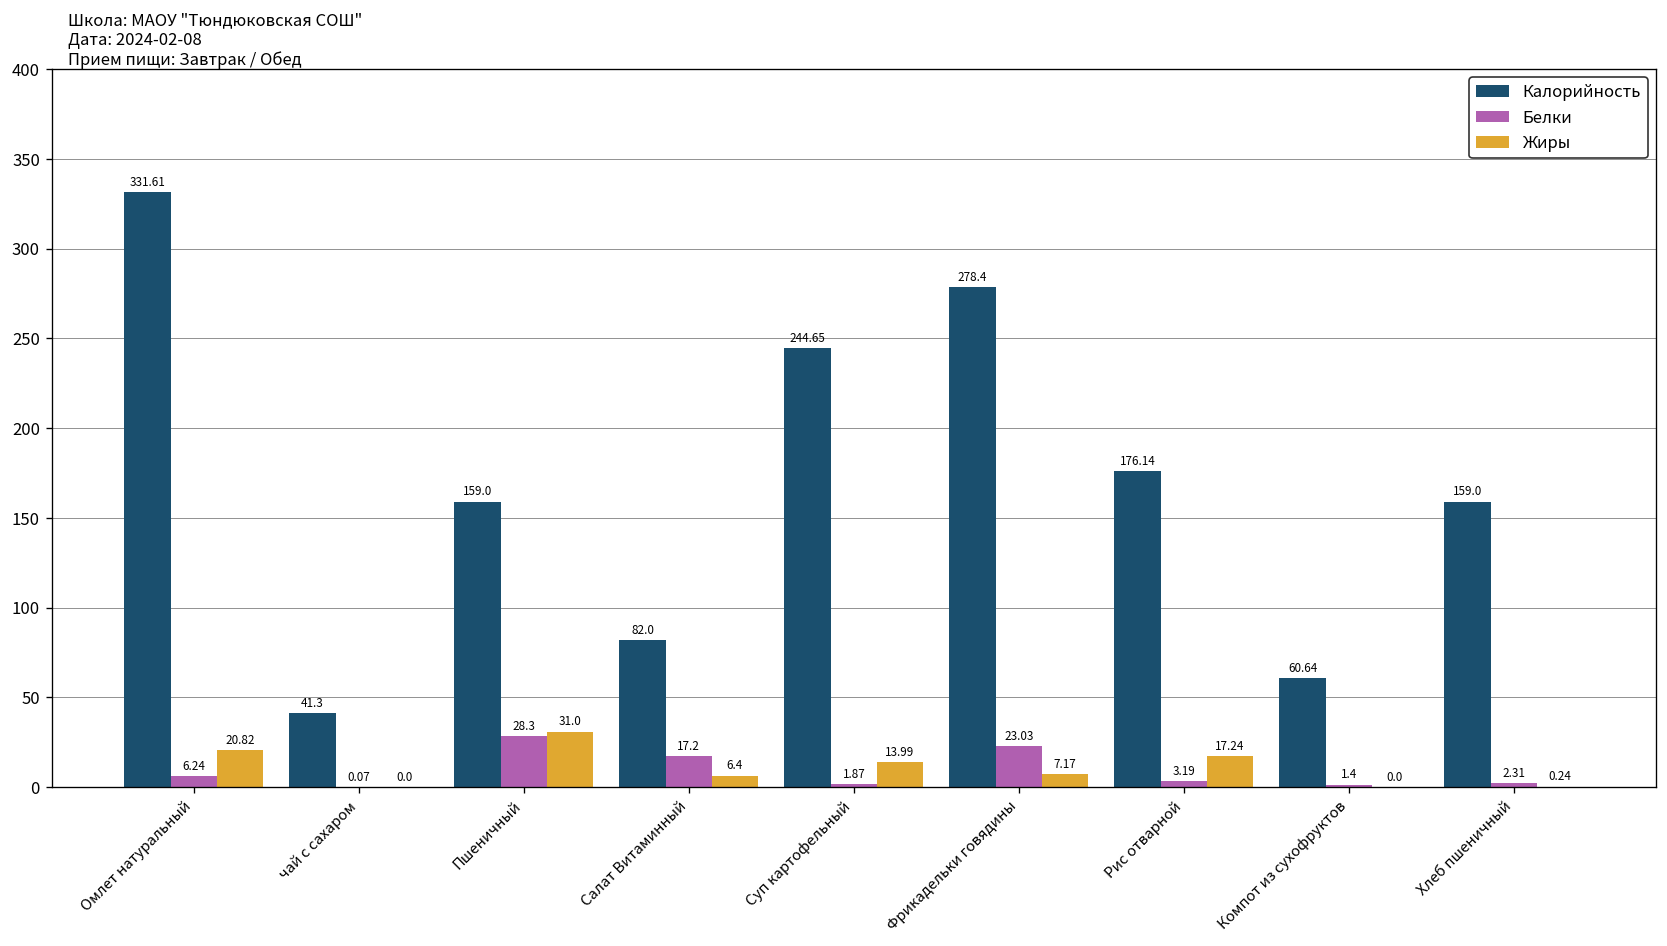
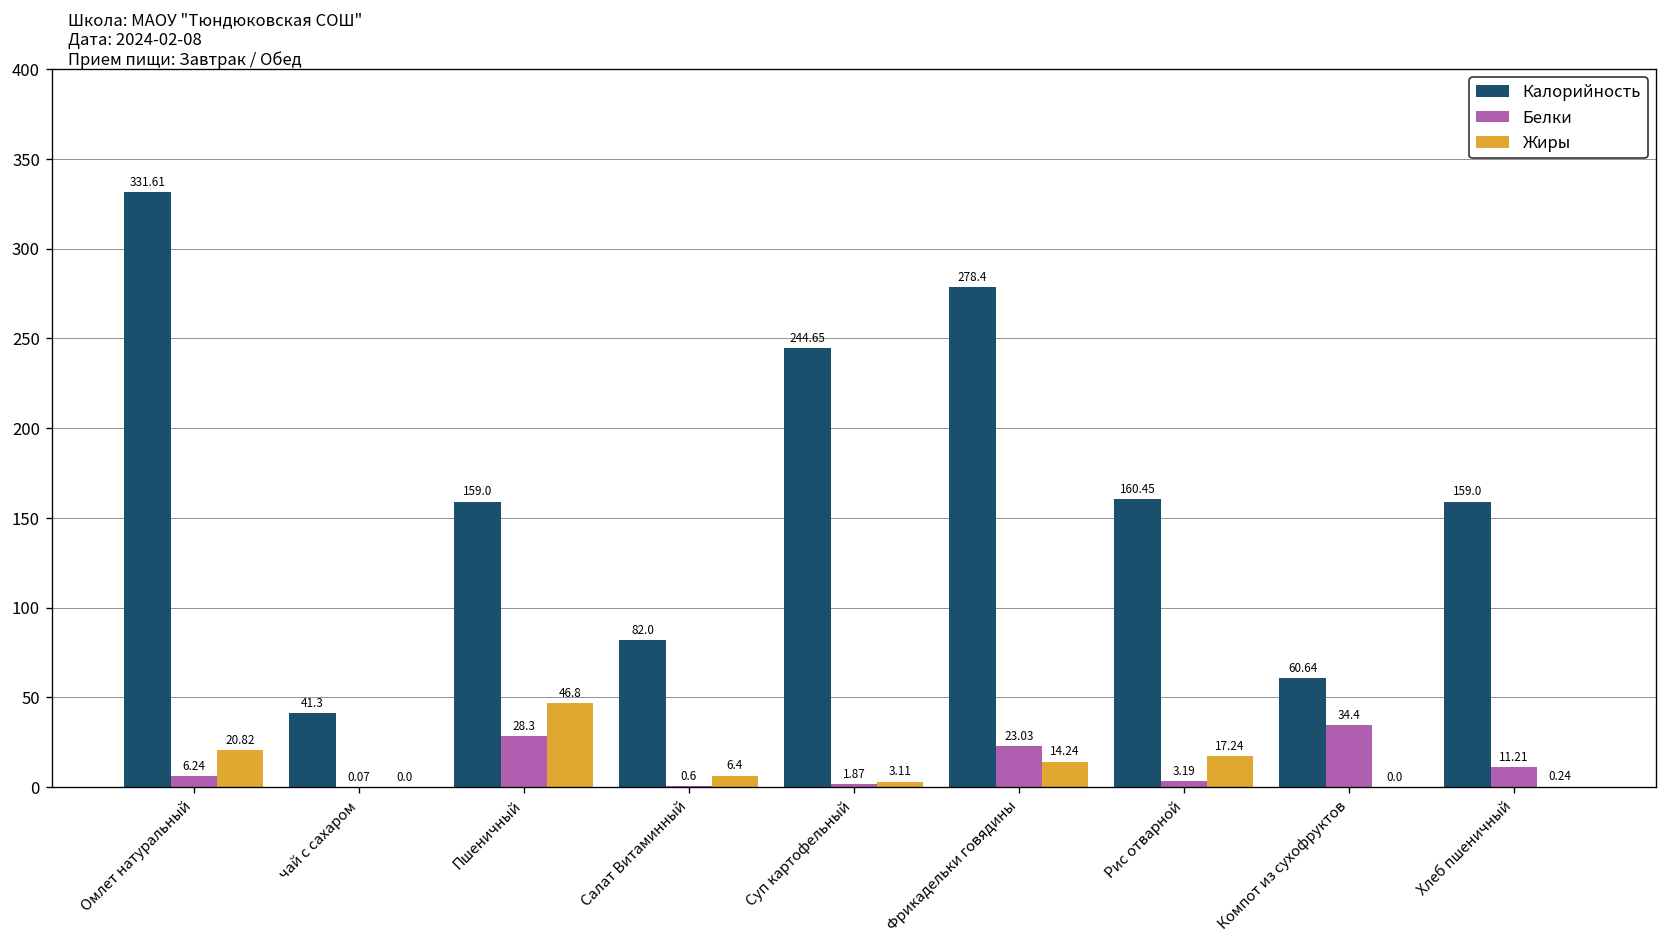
  {
    "Калорийность": {
      "Омлет натуральный": 331.61,
      "чай с сахаром": 41.3,
      "Пшеничный": 159.0,
      "Салат Витаминный": 82.0,
      "Суп картофельный": 244.65,
      "Фрикадельки говядины": 278.4,
-     "Рис отварной": 176.14,
+     "Рис отварной": 160.45,
      "Компот из сухофруктов": 60.64,
      "Хлеб пшеничный": 159.0
    },
    "Белки": {
      "Омлет натуральный": 6.24,
      "чай с сахаром": 0.07,
      "Пшеничный": 28.3,
-     "Салат Витаминный": 17.2,
+     "Салат Витаминный": 0.6,
      "Суп картофельный": 1.87,
      "Фрикадельки говядины": 23.03,
      "Рис отварной": 3.19,
-     "Компот из сухофруктов": 1.4,
-     "Хлеб пшеничный": 2.31
+     "Компот из сухофруктов": 34.4,
+     "Хлеб пшеничный": 11.21
    },
    "Жиры": {
      "Омлет натуральный": 20.82,
      "чай с сахаром": 0.0,
-     "Пшеничный": 31.0,
+     "Пшеничный": 46.8,
      "Салат Витаминный": 6.4,
-     "Суп картофельный": 13.99,
-     "Фрикадельки говядины": 7.17,
+     "Суп картофельный": 3.11,
+     "Фрикадельки говядины": 14.24,
      "Рис отварной": 17.24,
      "Компот из сухофруктов": 0.0,
      "Хлеб пшеничный": 0.24
    }
  }
